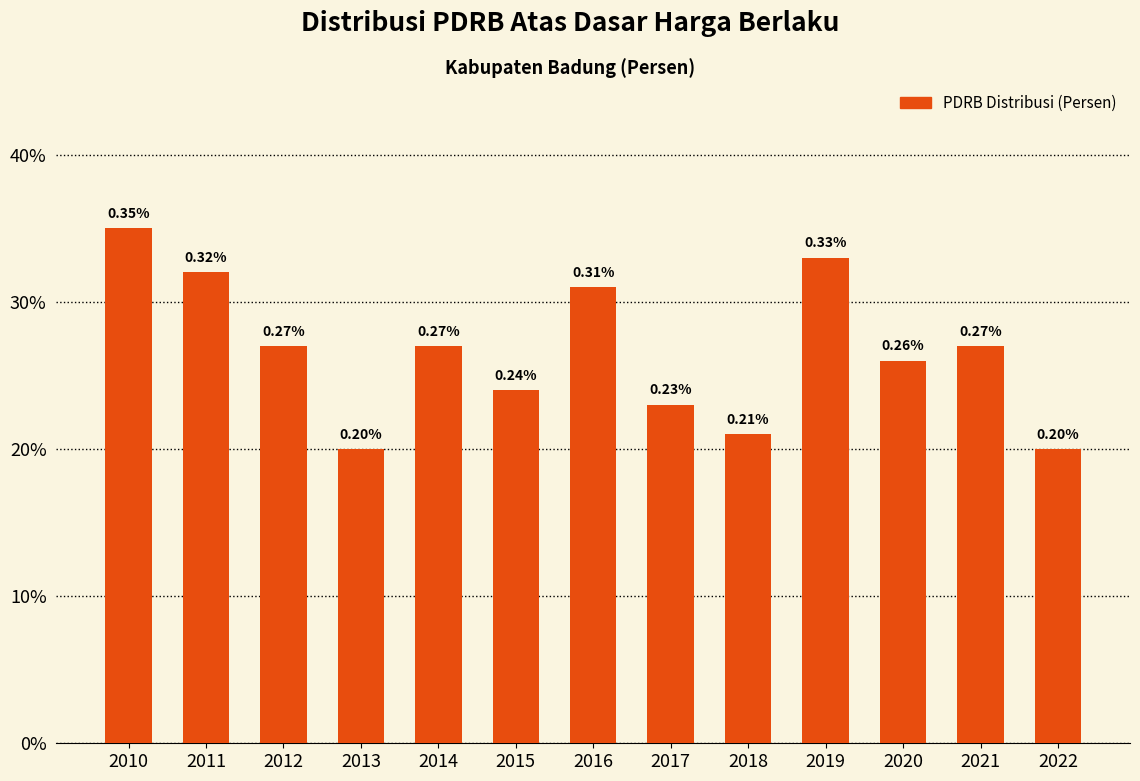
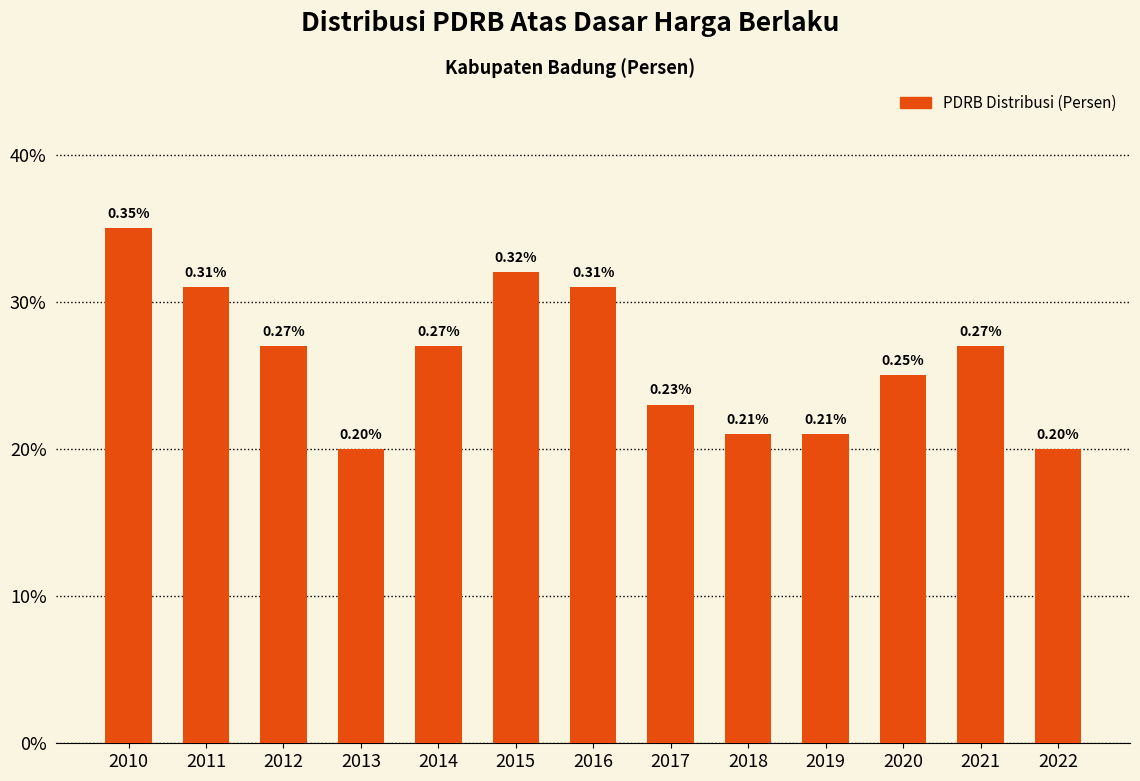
  {
    "2010": "0.35%",
-   "2011": "0.32%",
+   "2011": "0.31%",
    "2012": "0.27%",
    "2013": "0.20%",
    "2014": "0.27%",
-   "2015": "0.24%",
+   "2015": "0.32%",
    "2016": "0.31%",
    "2017": "0.23%",
    "2018": "0.21%",
-   "2019": "0.33%",
-   "2020": "0.26%",
+   "2019": "0.21%",
+   "2020": "0.25%",
    "2021": "0.27%",
    "2022": "0.20%"
  }
